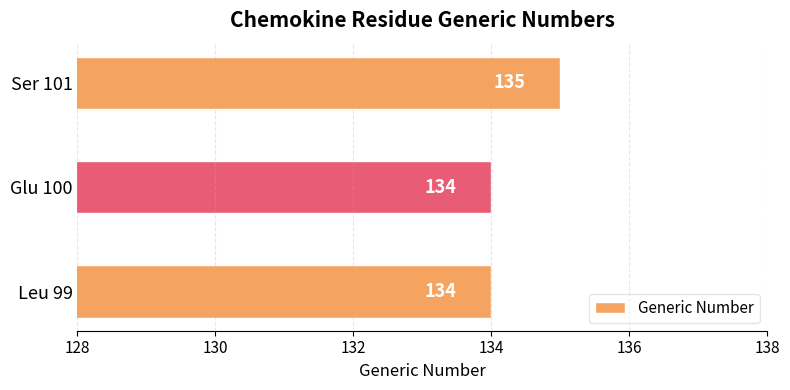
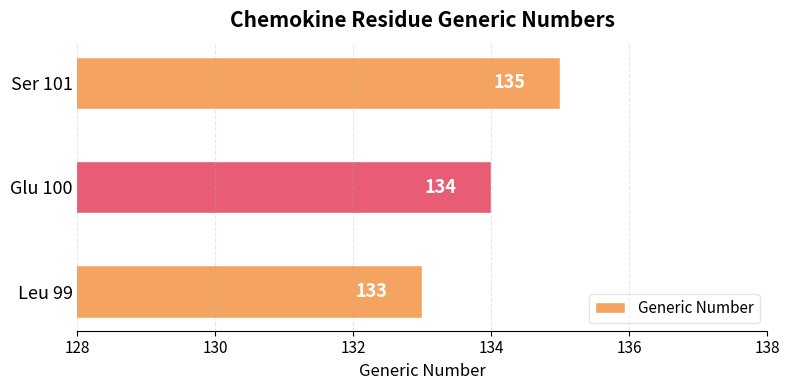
  {
    "Ser 101": 135,
    "Glu 100": 134,
-   "Leu 99": 134
+   "Leu 99": 133
  }
